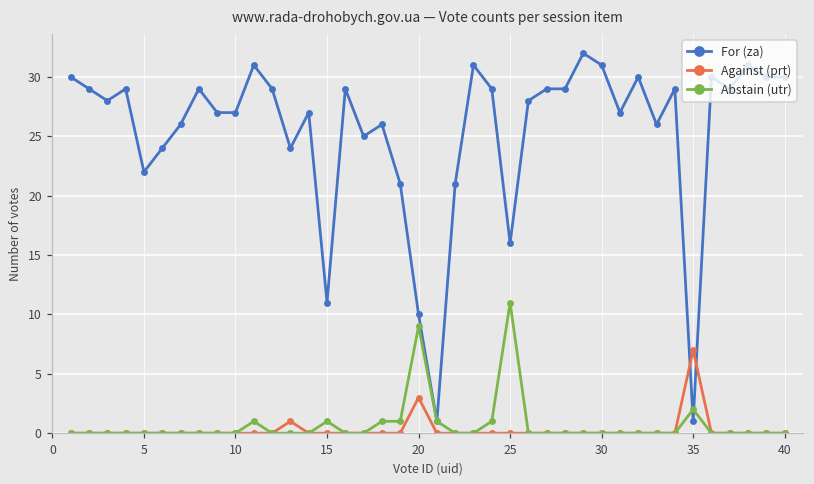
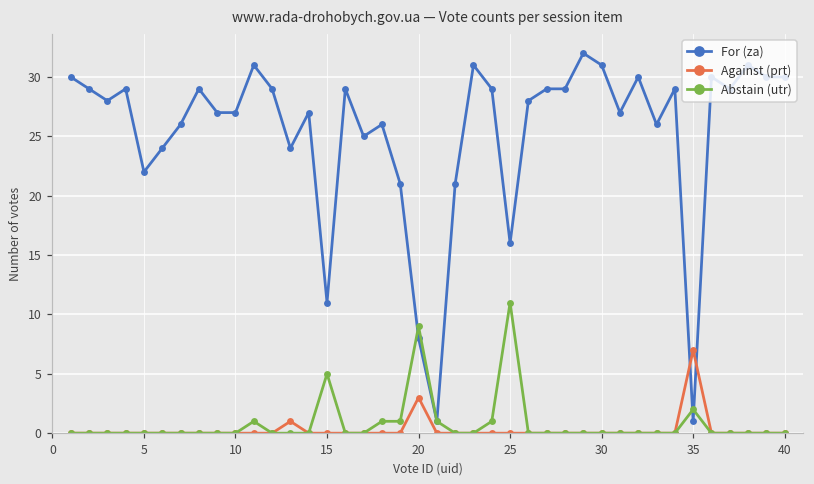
  {
    "For (za)": {
      "5": 22,
      "10": 27,
      "15": 11,
-     "20": 10,
+     "20": 8,
      "25": 16,
      "30": 31,
      "35": 1
    },
    "Against (prt)": {
      "15": 0,
      "20": 3,
      "25": 0,
      "35": 7
    },
    "Abstain (utr)": {
-     "15": 1,
+     "15": 5,
      "20": 9,
      "25": 11,
      "35": 2
    }
  }
